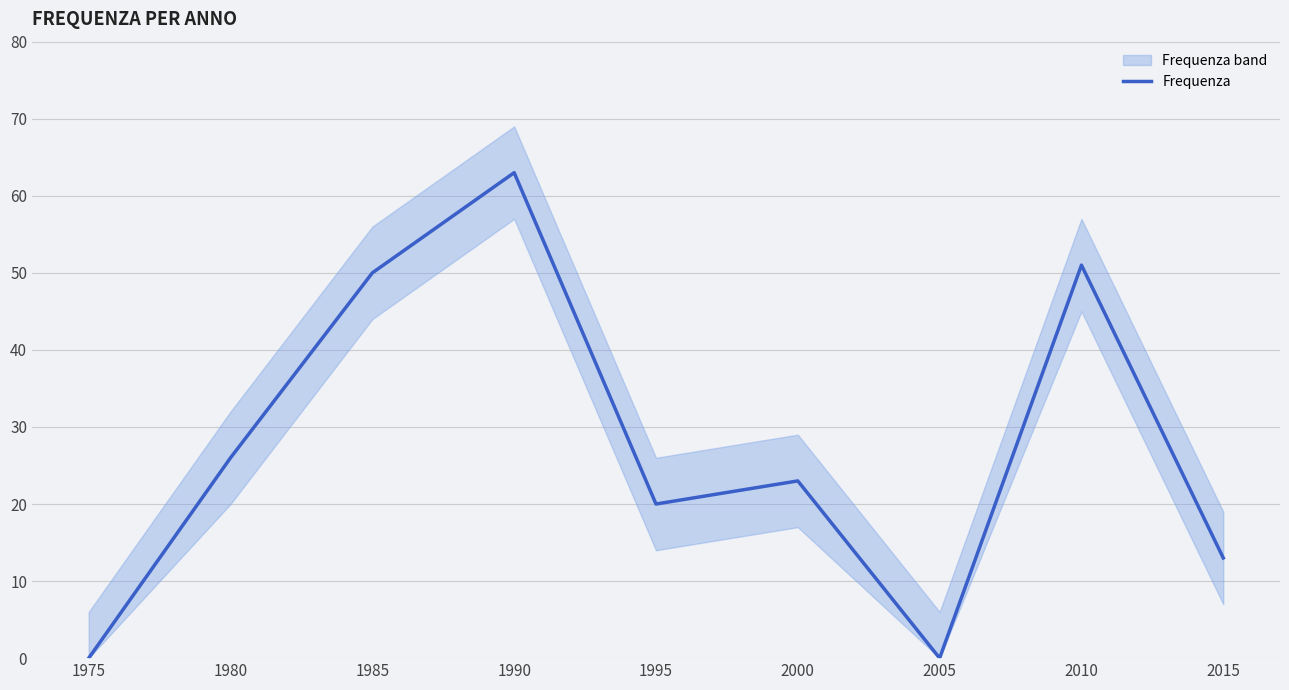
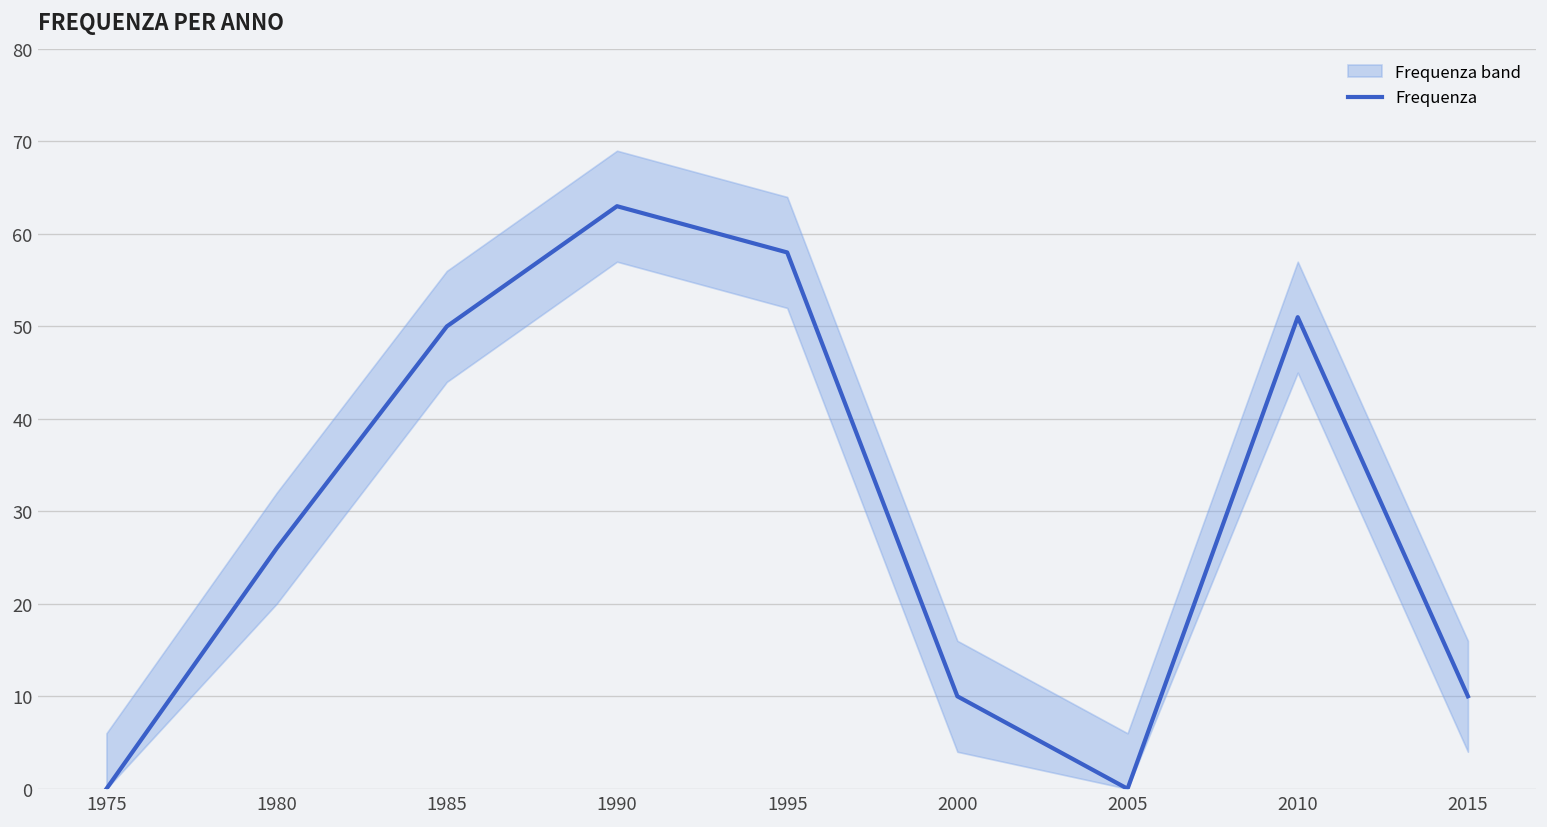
  {
    "Frequenza": {
      "1975": 0,
      "1980": 26,
      "1985": 50,
      "1990": 63,
-     "1995": 20,
-     "2000": 23,
+     "1995": 58,
+     "2000": 10,
      "2005": 0,
      "2010": 51,
-     "2015": 13
+     "2015": 10
    },
    "Frequenza band": {
      "1975": 6,
      "2005": 6
    }
  }
